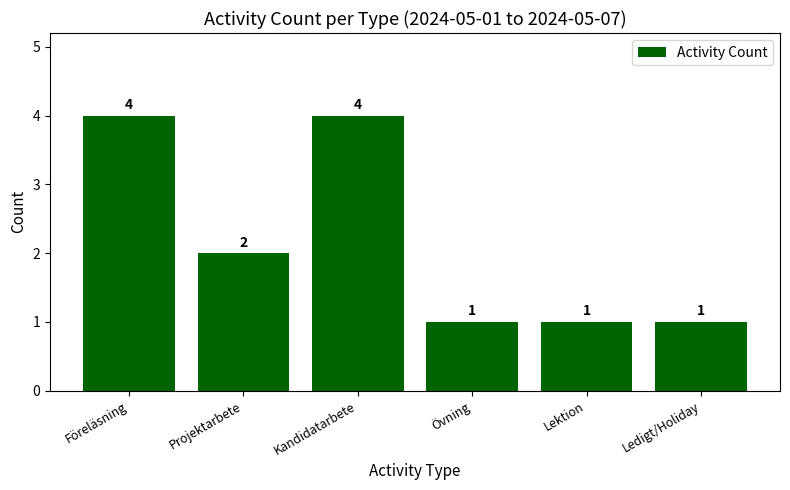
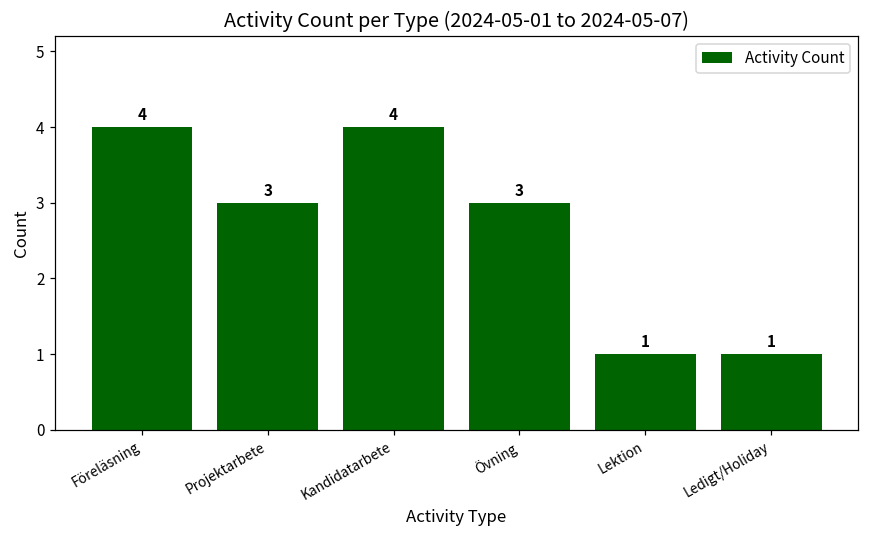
  {
    "Föreläsning": 4,
-   "Projektarbete": 2,
+   "Projektarbete": 3,
    "Kandidatarbete": 4,
-   "Övning": 1,
+   "Övning": 3,
    "Lektion": 1,
    "Ledigt/Holiday": 1
  }
